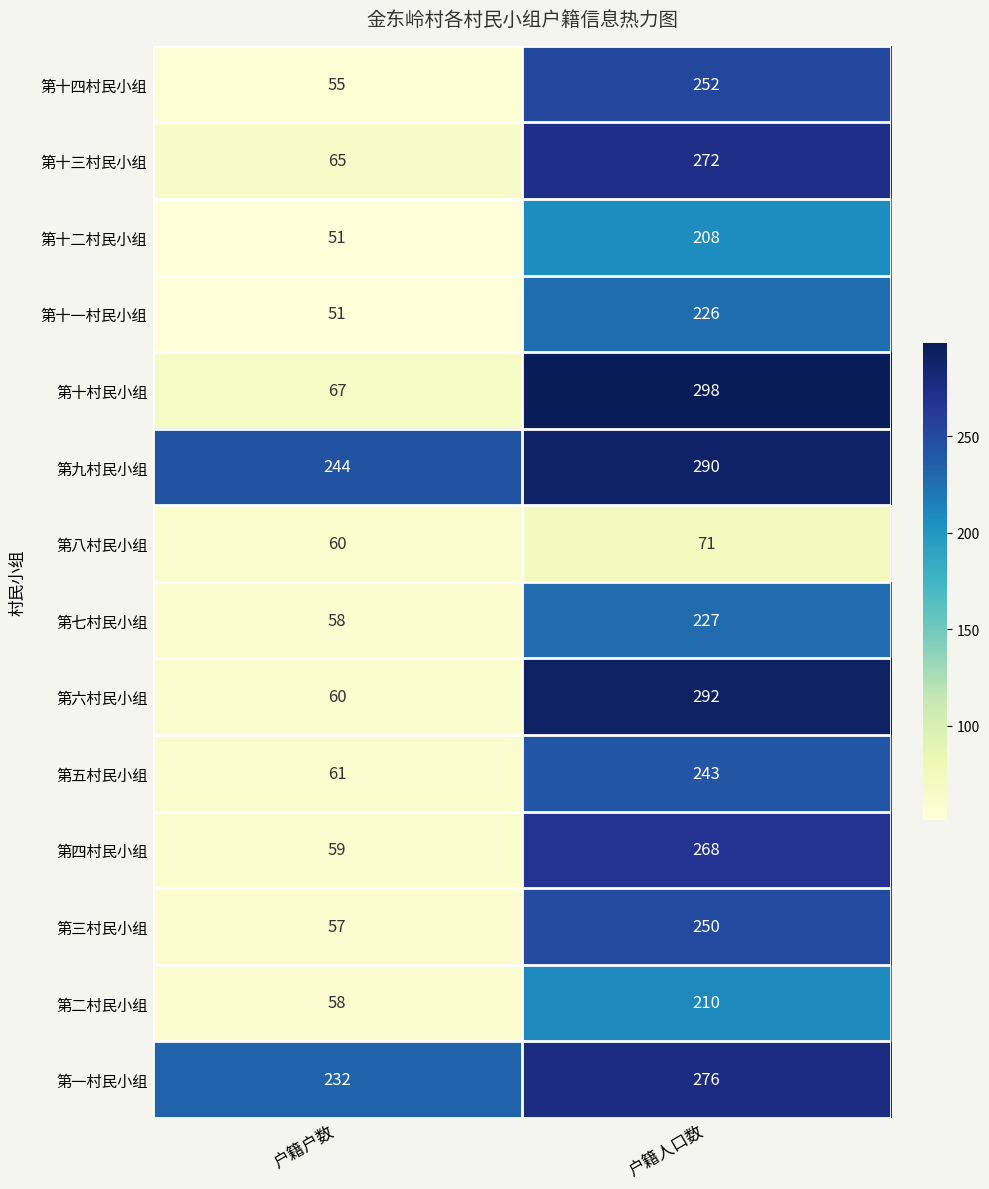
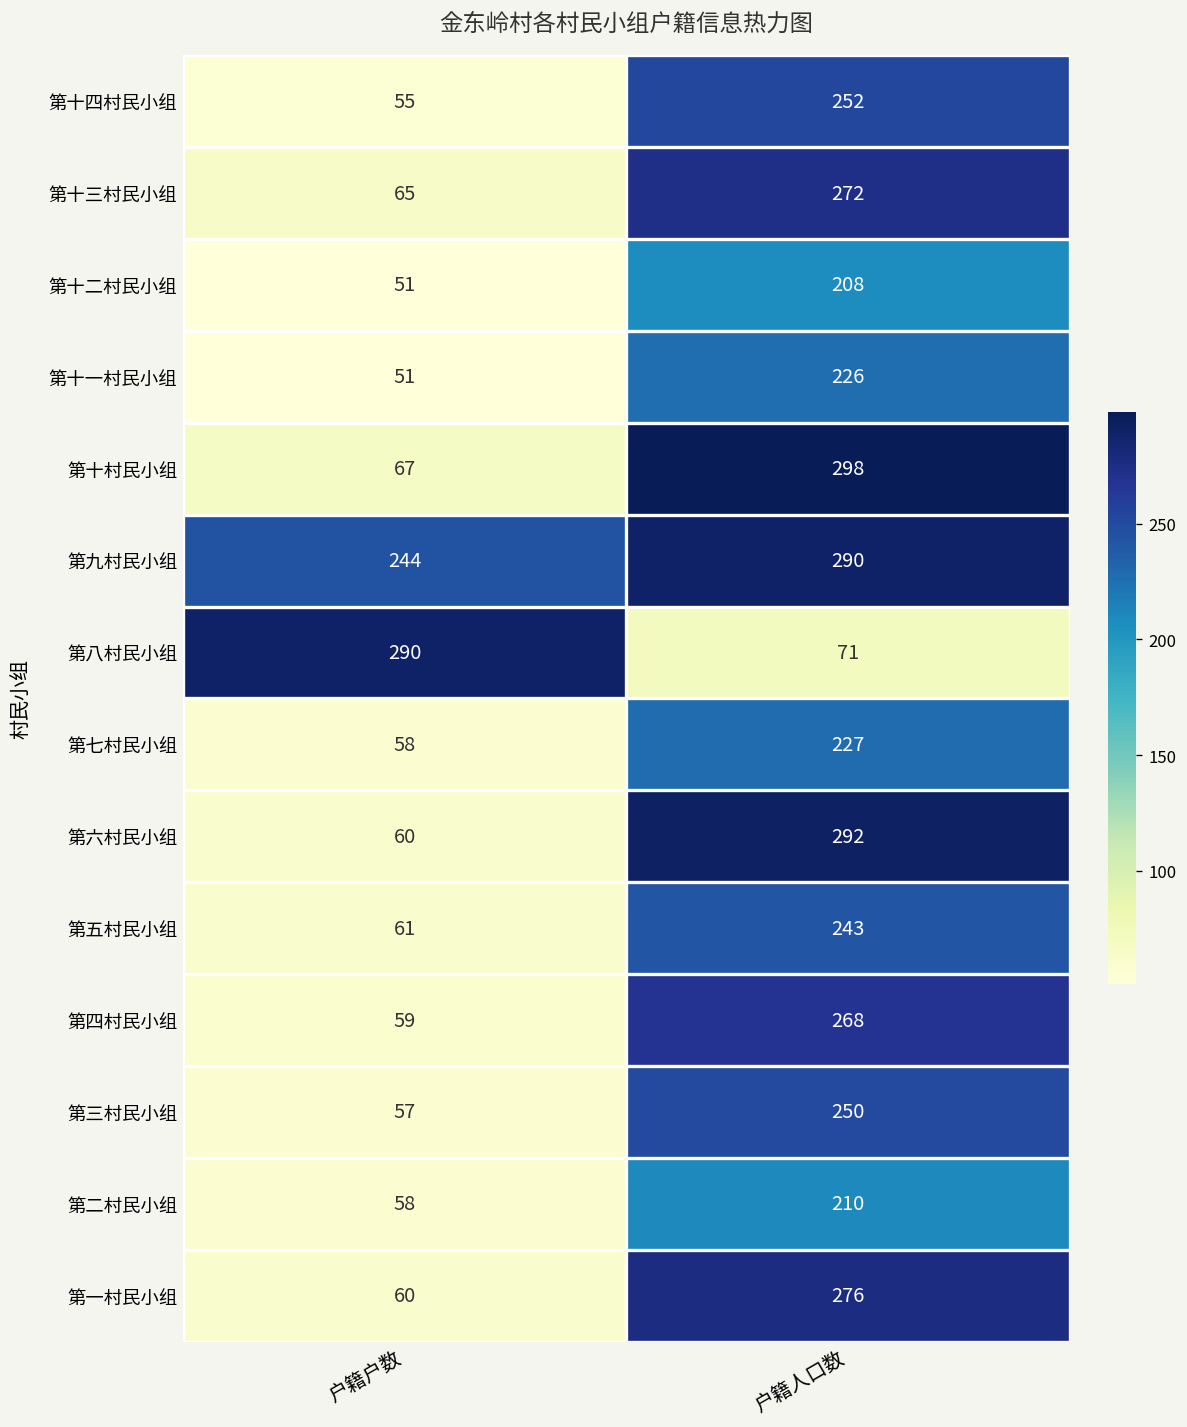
  {
    "第十四村民小组": {
      "户籍户数": 55,
      "户籍人口数": 252
    },
    "第十三村民小组": {
      "户籍户数": 65,
      "户籍人口数": 272
    },
    "第十二村民小组": {
      "户籍户数": 51,
      "户籍人口数": 208
    },
    "第十一村民小组": {
      "户籍户数": 51,
      "户籍人口数": 226
    },
    "第十村民小组": {
      "户籍户数": 67,
      "户籍人口数": 298
    },
    "第九村民小组": {
      "户籍户数": 244,
      "户籍人口数": 290
    },
    "第八村民小组": {
-     "户籍户数": 60,
+     "户籍户数": 290,
      "户籍人口数": 71
    },
    "第七村民小组": {
      "户籍户数": 58,
      "户籍人口数": 227
    },
    "第六村民小组": {
      "户籍户数": 60,
      "户籍人口数": 292
    },
    "第五村民小组": {
      "户籍户数": 61,
      "户籍人口数": 243
    },
    "第四村民小组": {
      "户籍户数": 59,
      "户籍人口数": 268
    },
    "第三村民小组": {
      "户籍户数": 57,
      "户籍人口数": 250
    },
    "第二村民小组": {
      "户籍户数": 58,
      "户籍人口数": 210
    },
    "第一村民小组": {
-     "户籍户数": 232,
+     "户籍户数": 60,
      "户籍人口数": 276
    }
  }
